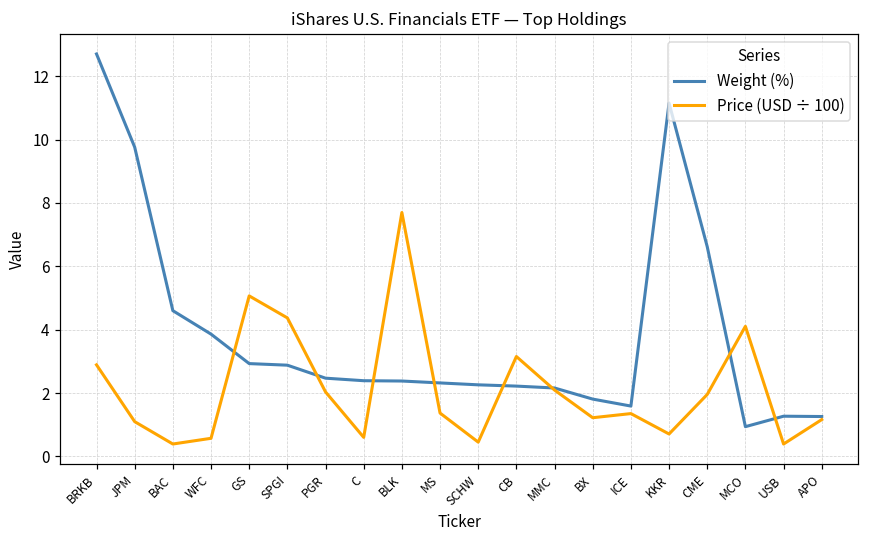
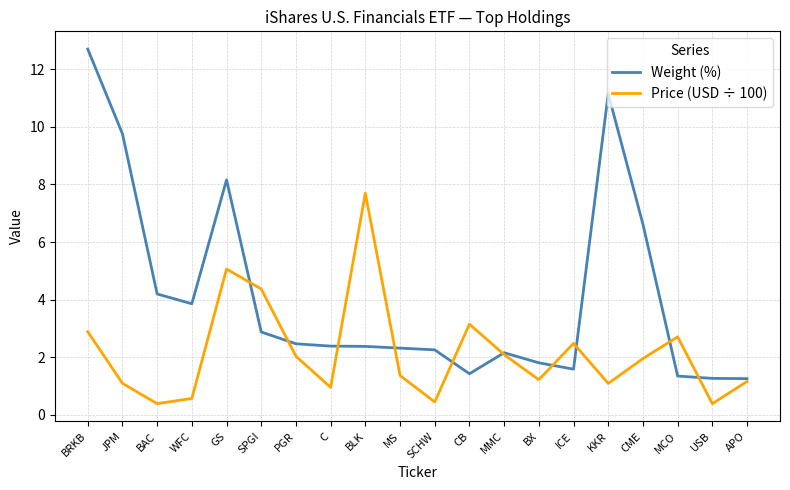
  {
    "Weight (%)": {
      "BRKB": 12.7,
      "JPM": 9.8,
-     "BAC": 4.6,
+     "BAC": 4.2,
      "WFC": 3.9,
-     "GS": 2.9,
+     "GS": 8.2,
      "SPGI": 2.9,
      "PGR": 2.5,
      "C": 2.4,
      "BLK": 2.4,
      "MS": 2.3,
      "SCHW": 2.3,
-     "CB": 2.2,
+     "CB": 1.4,
      "BX": 1.8,
      "ICE": 1.6,
      "CME": 6.6,
-     "MCO": 0.9,
+     "MCO": 1.4,
      "USB": 1.3,
      "APO": 1.3
    },
    "Price (USD ÷ 100)": {
      "BRKB": 2.9,
      "JPM": 1.1,
      "BAC": 0.4,
      "WFC": 0.6,
      "GS": 5.1,
      "SPGI": 4.4,
      "PGR": 2.0,
-     "C": 0.6,
+     "C": 1.0,
      "BLK": 7.7,
      "MS": 1.4,
      "SCHW": 0.5,
      "CB": 3.2,
      "BX": 1.2,
-     "ICE": 1.4,
-     "KKR": 0.7,
+     "ICE": 2.5,
+     "KKR": 1.1,
      "CME": 2.0,
-     "MCO": 4.1,
+     "MCO": 2.7,
      "USB": 0.4,
      "APO": 1.2
    }
  }
